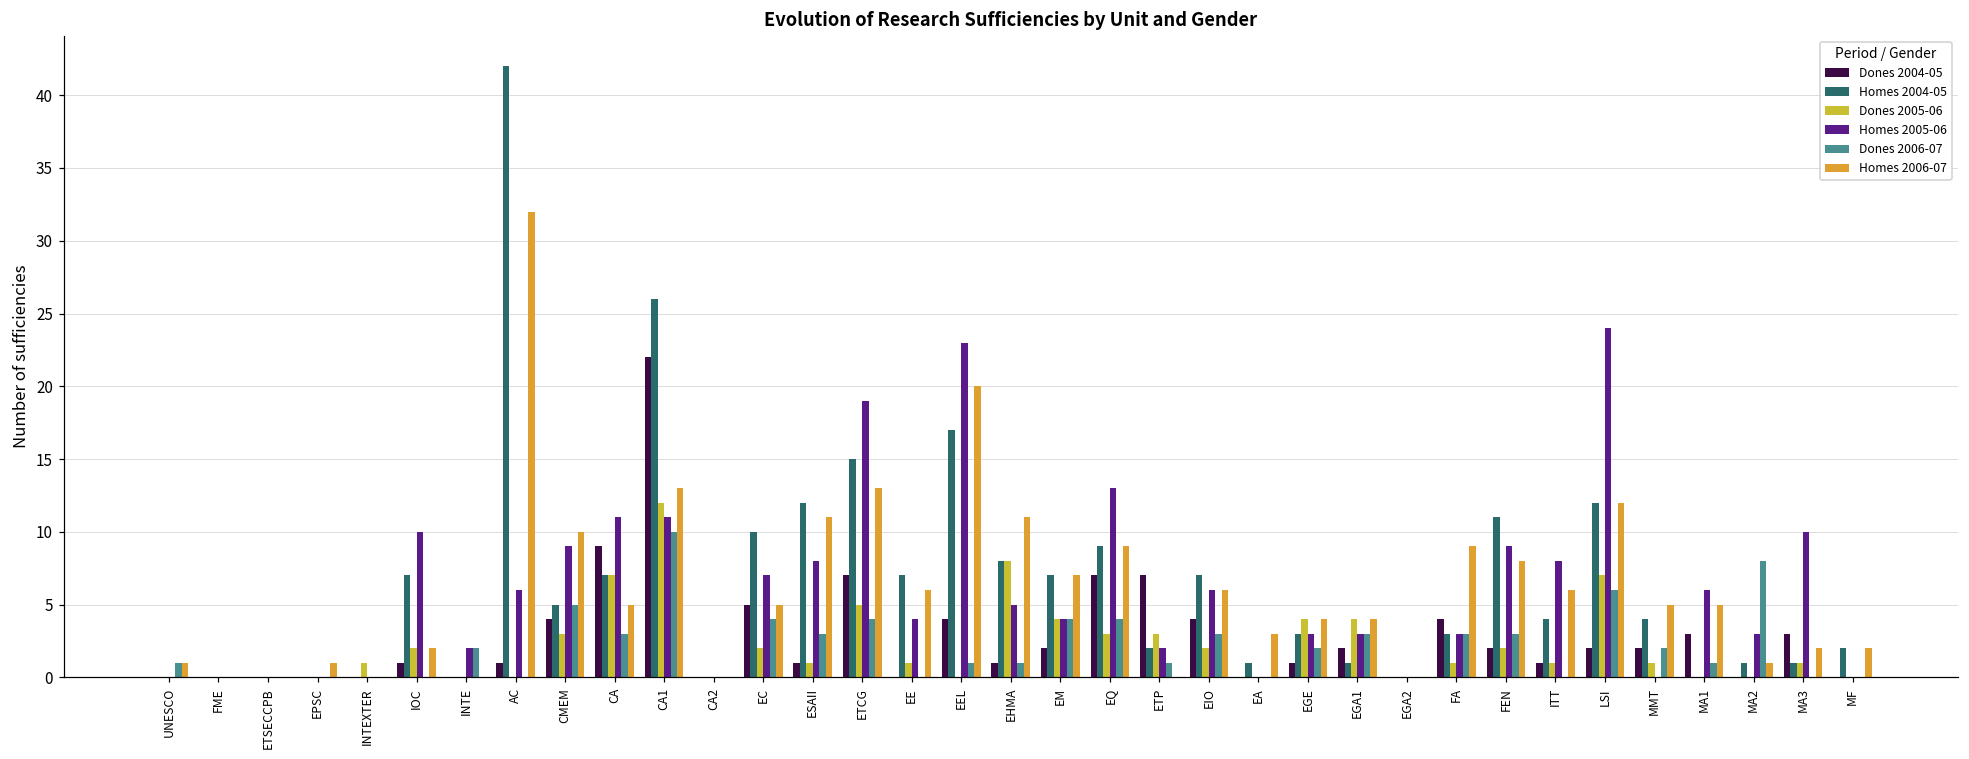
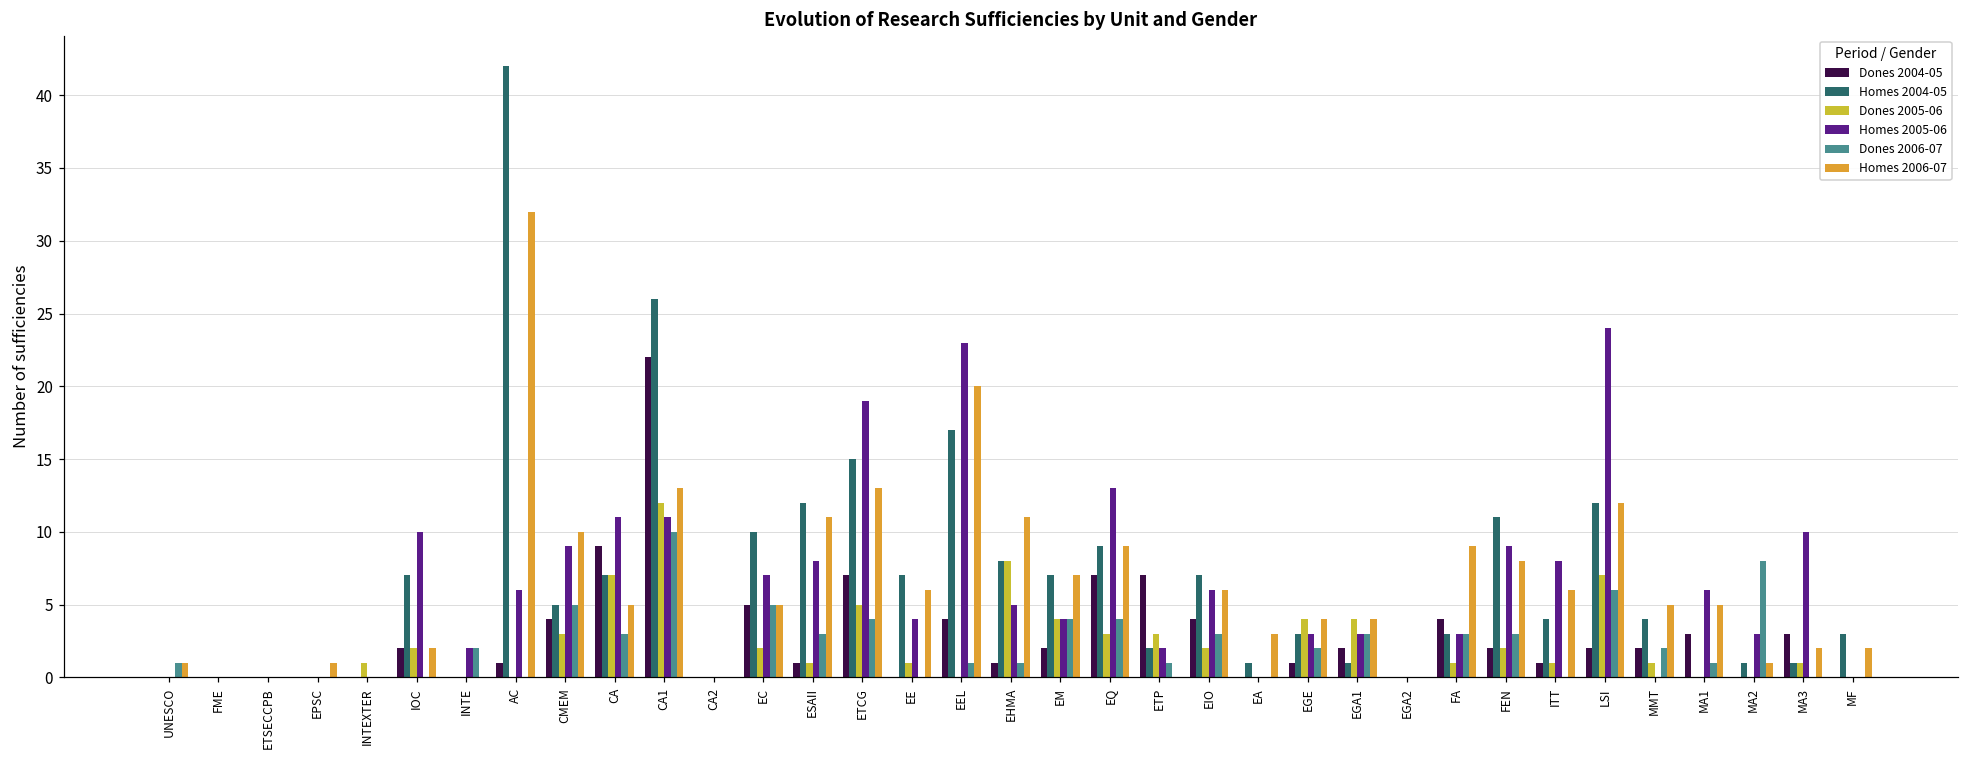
  {
    "Dones 2004-05": {
      "UNESCO": 0,
      "FME": 0,
      "ETSECCPB": 0,
      "EPSC": 0,
      "INTEXTER": 0,
-     "IOC": 1,
+     "IOC": 2,
      "INTE": 0,
      "AC": 1,
      "CMEM": 4,
      "CA": 9,
      "CA1": 22,
      "CA2": 0,
      "EC": 5,
      "ESAII": 1,
      "ETCG": 7,
      "EE": 0,
      "EEL": 4,
      "EHMA": 1,
      "EM": 2,
      "EQ": 7,
      "ETP": 7,
      "EIO": 4,
      "EA": 0,
      "EGE": 1,
      "EGA1": 2,
      "EGA2": 0,
      "FA": 4,
      "FEN": 2,
      "ITT": 1,
      "LSI": 2,
      "MMT": 2,
      "MA1": 3,
      "MA2": 0,
      "MA3": 3,
      "MF": 0
    },
    "Homes 2004-05": {
      "UNESCO": 0,
      "FME": 0,
      "ETSECCPB": 0,
      "EPSC": 0,
      "INTEXTER": 0,
      "IOC": 7,
      "INTE": 0,
      "AC": 42,
      "CMEM": 5,
      "CA": 7,
      "CA1": 26,
      "CA2": 0,
      "EC": 10,
      "ESAII": 12,
      "ETCG": 15,
      "EE": 7,
      "EEL": 17,
      "EHMA": 8,
      "EM": 7,
      "EQ": 9,
      "ETP": 2,
      "EIO": 7,
      "EA": 1,
      "EGE": 3,
      "EGA1": 1,
      "EGA2": 0,
      "FA": 3,
      "FEN": 11,
      "ITT": 4,
      "LSI": 12,
      "MMT": 4,
      "MA1": 0,
      "MA2": 1,
      "MA3": 1,
-     "MF": 2
+     "MF": 3
    },
    "Homes 2005-06": {
      "UNESCO": 0,
      "FME": 0,
      "ETSECCPB": 0,
      "EPSC": 0,
      "INTEXTER": 0,
      "IOC": 10,
      "INTE": 2,
      "AC": 6,
      "CMEM": 9,
      "CA": 11,
      "CA1": 11,
      "CA2": 0,
      "EC": 7,
      "ESAII": 8,
      "ETCG": 19,
      "EE": 4,
      "EEL": 23,
      "EHMA": 5,
      "EM": 4,
      "EQ": 13,
      "ETP": 2,
      "EIO": 6,
      "EA": 0,
      "EGE": 3,
      "EGA1": 3,
      "EGA2": 0,
      "FA": 3,
      "FEN": 9,
      "ITT": 8,
      "LSI": 24,
      "MMT": 0,
      "MA1": 6,
      "MA2": 3,
      "MA3": 10,
      "MF": 0
    },
    "Dones 2006-07": {
      "UNESCO": 1,
      "FME": 0,
      "ETSECCPB": 0,
      "EPSC": 0,
      "INTEXTER": 0,
      "IOC": 0,
      "INTE": 2,
      "AC": 0,
      "CMEM": 5,
      "CA": 3,
      "CA1": 10,
      "CA2": 0,
-     "EC": 4,
+     "EC": 5,
      "ESAII": 3,
      "ETCG": 4,
      "EE": 0,
      "EEL": 1,
      "EHMA": 1,
      "EM": 4,
      "EQ": 4,
      "ETP": 1,
      "EIO": 3,
      "EA": 0,
      "EGE": 2,
      "EGA1": 3,
      "EGA2": 0,
      "FA": 3,
      "FEN": 3,
      "ITT": 0,
      "LSI": 6,
      "MMT": 2,
      "MA1": 1,
      "MA2": 8,
      "MA3": 0,
      "MF": 0
    }
  }
